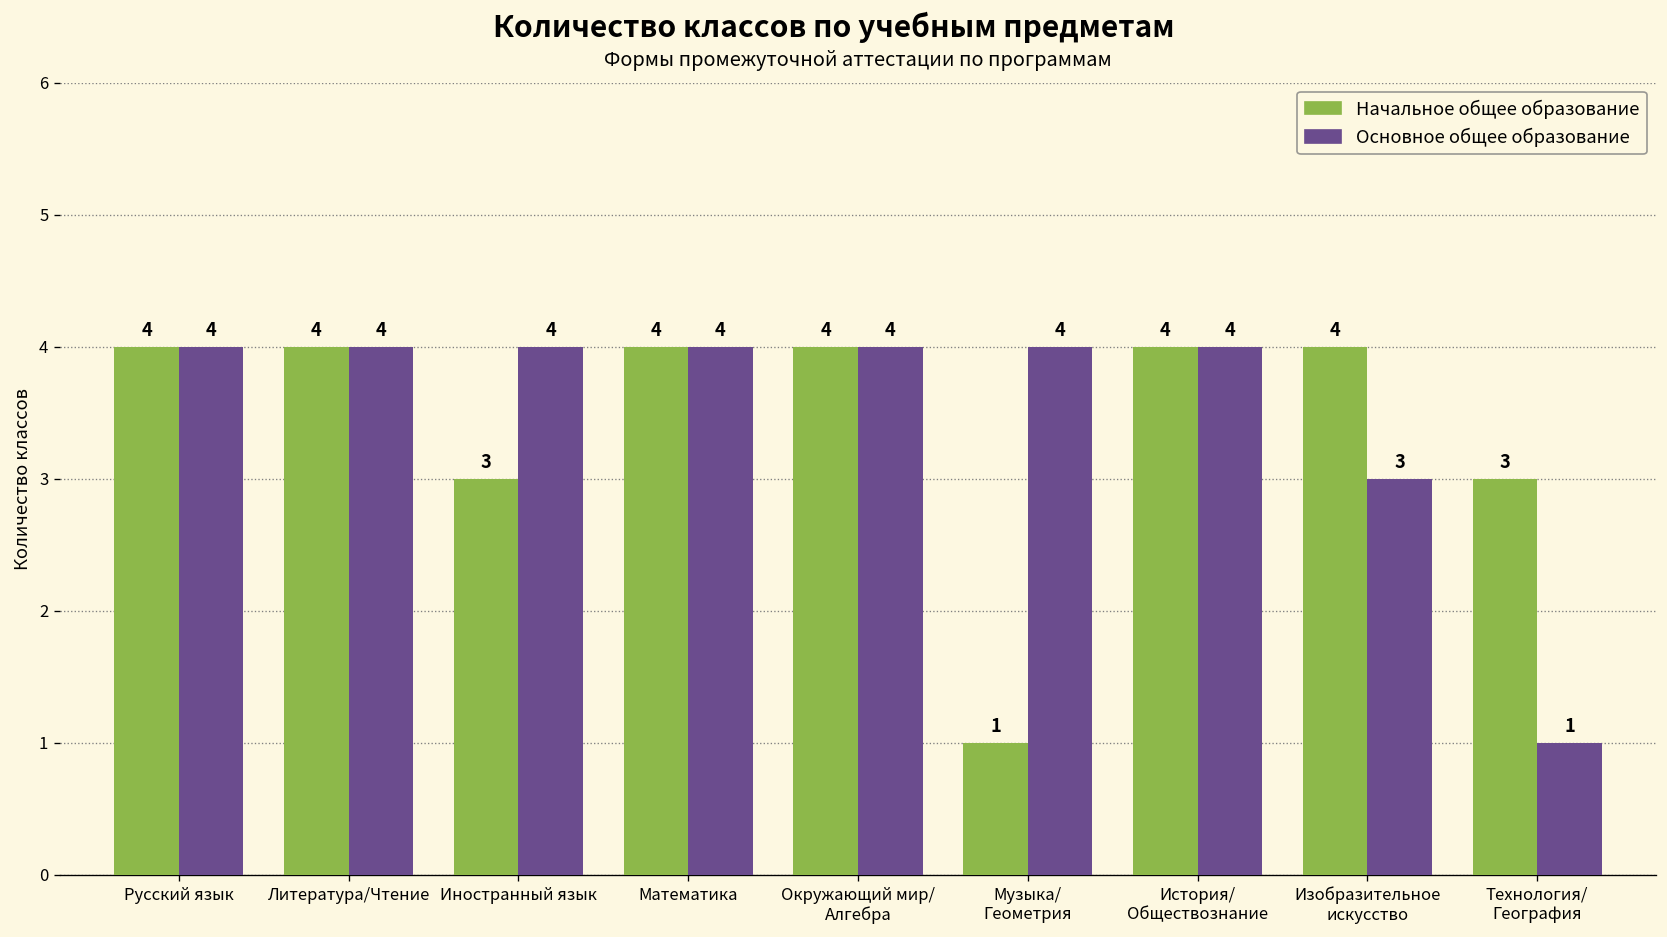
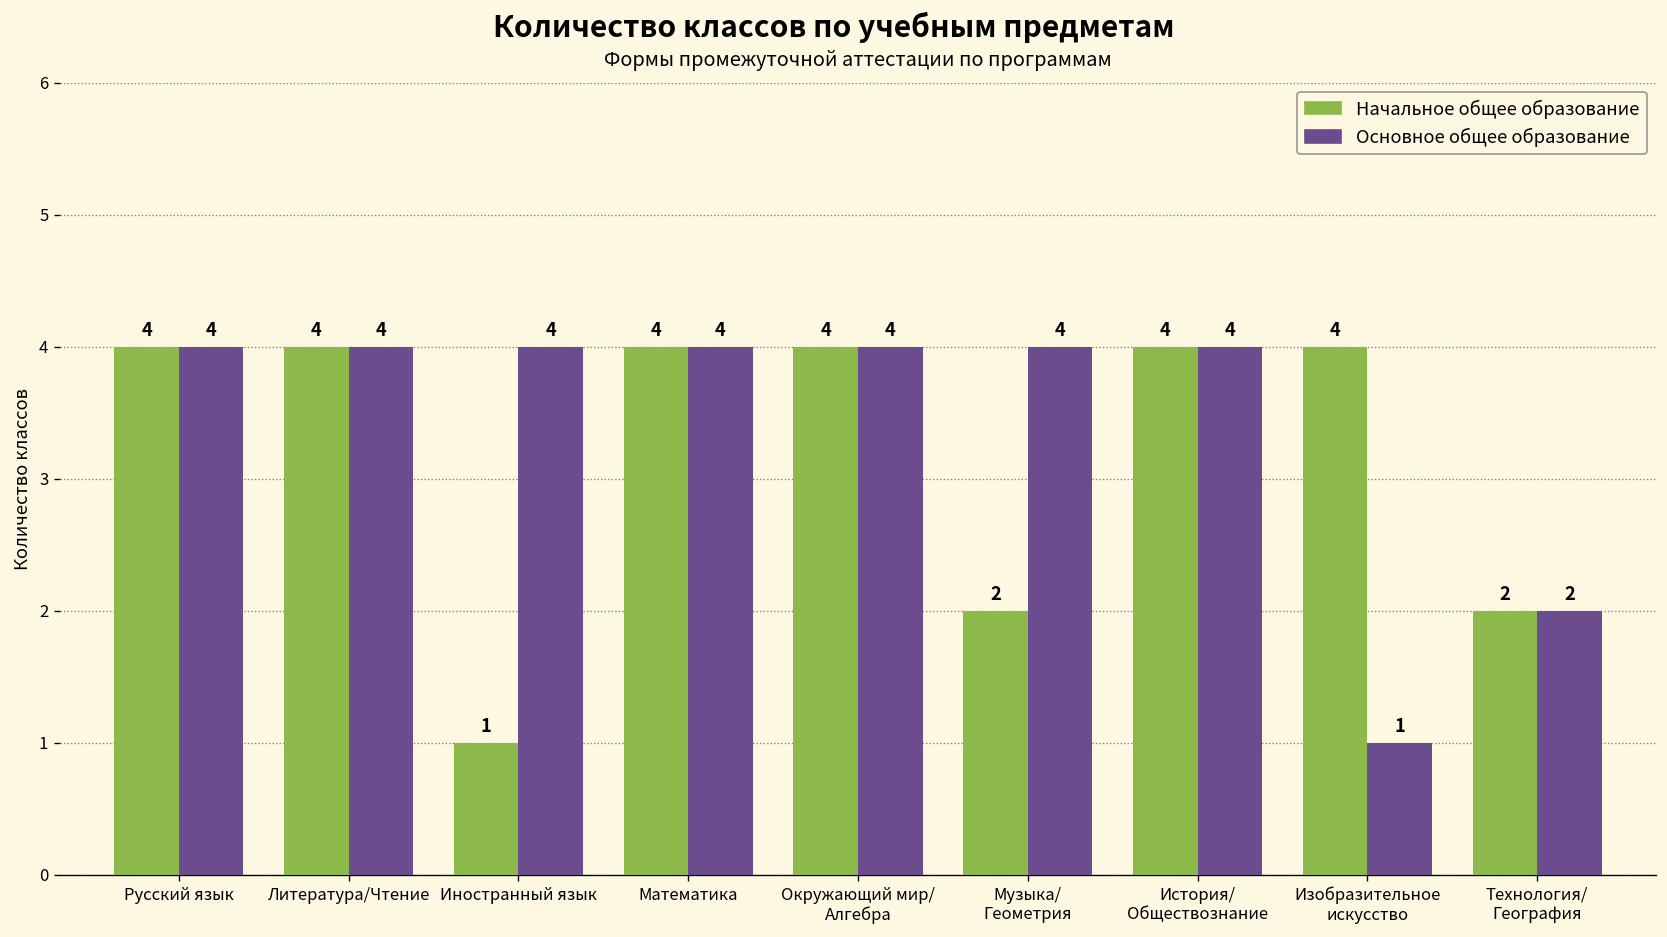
  {
    "Начальное общее образование": {
      "Русский язык": 4,
      "Литература/Чтение": 4,
-     "Иностранный язык": 3,
+     "Иностранный язык": 1,
      "Математика": 4,
      "Окружающий мир/ Алгебра": 4,
-     "Музыка/ Геометрия": 1,
+     "Музыка/ Геометрия": 2,
      "История/ Обществознание": 4,
      "Изобразительное искусство": 4,
-     "Технология/ География": 3
+     "Технология/ География": 2
    },
    "Основное общее образование": {
      "Русский язык": 4,
      "Литература/Чтение": 4,
      "Иностранный язык": 4,
      "Математика": 4,
      "Окружающий мир/ Алгебра": 4,
      "Музыка/ Геометрия": 4,
      "История/ Обществознание": 4,
-     "Изобразительное искусство": 3,
-     "Технология/ География": 1
+     "Изобразительное искусство": 1,
+     "Технология/ География": 2
    }
  }
